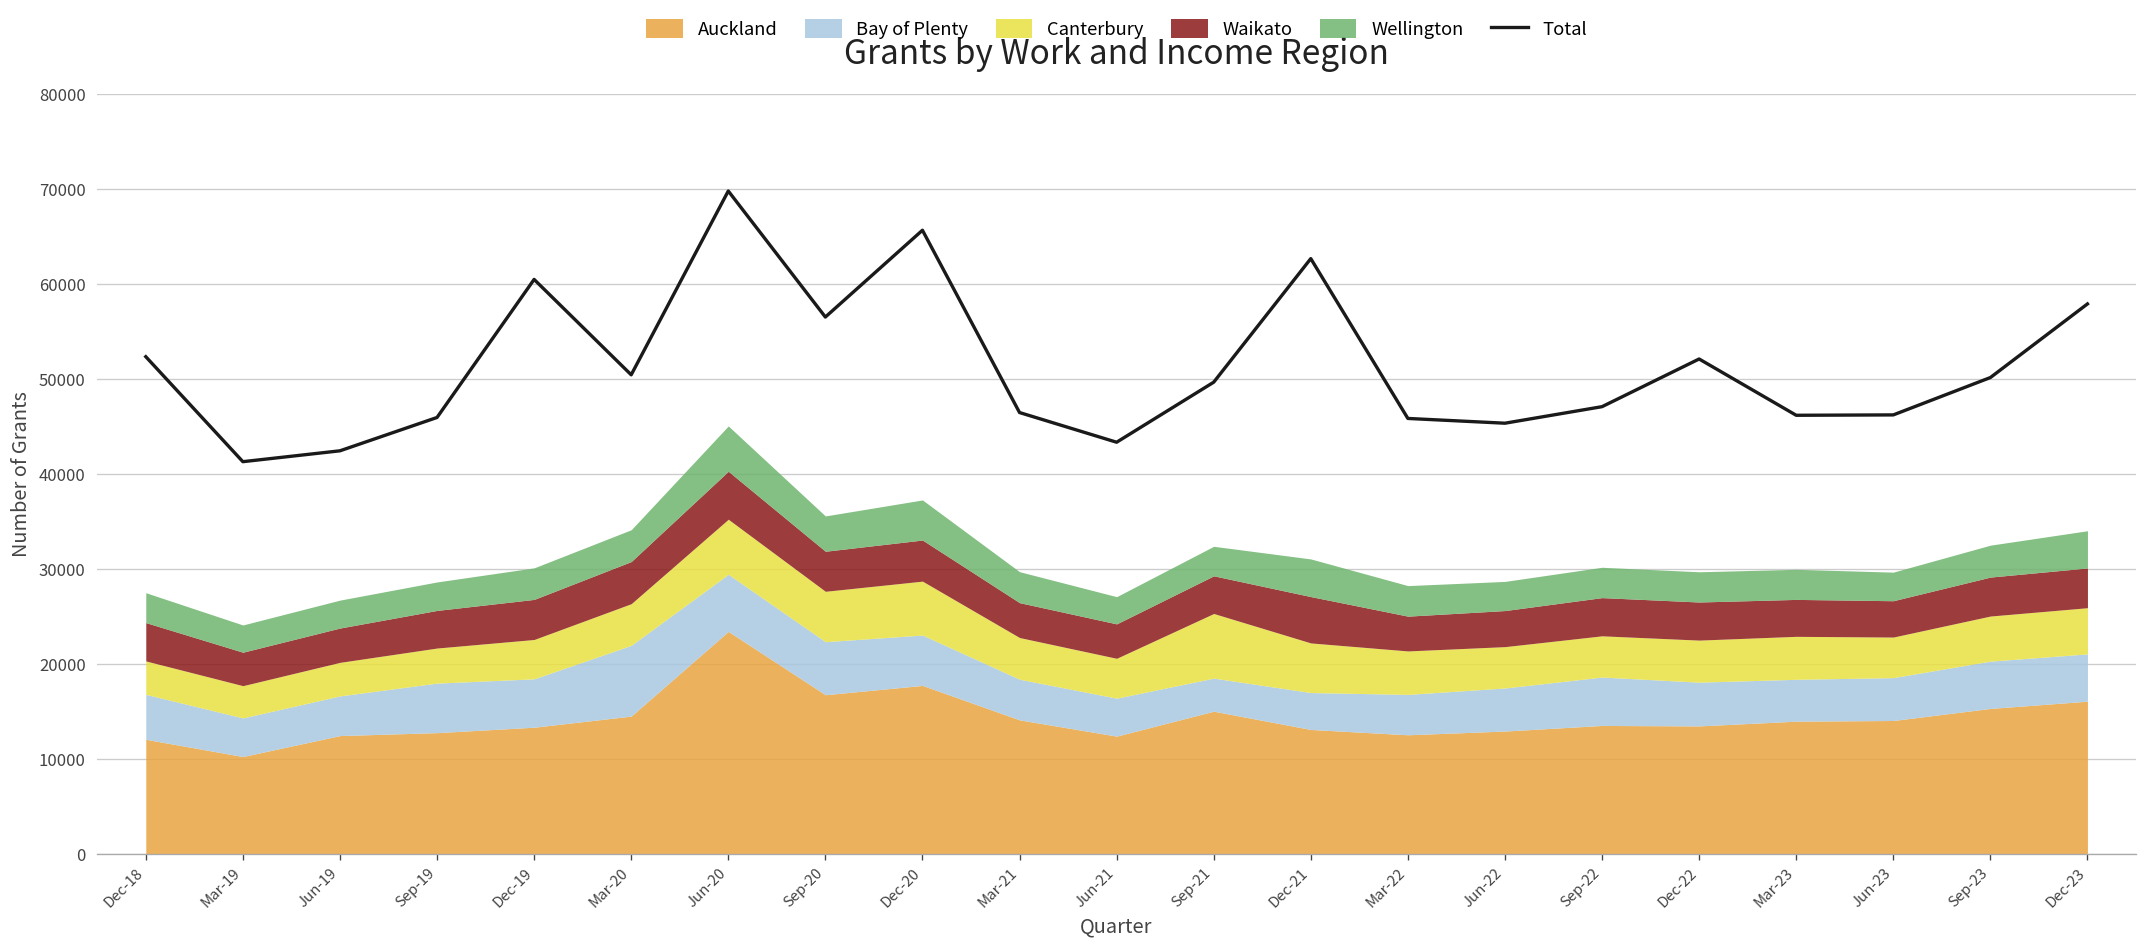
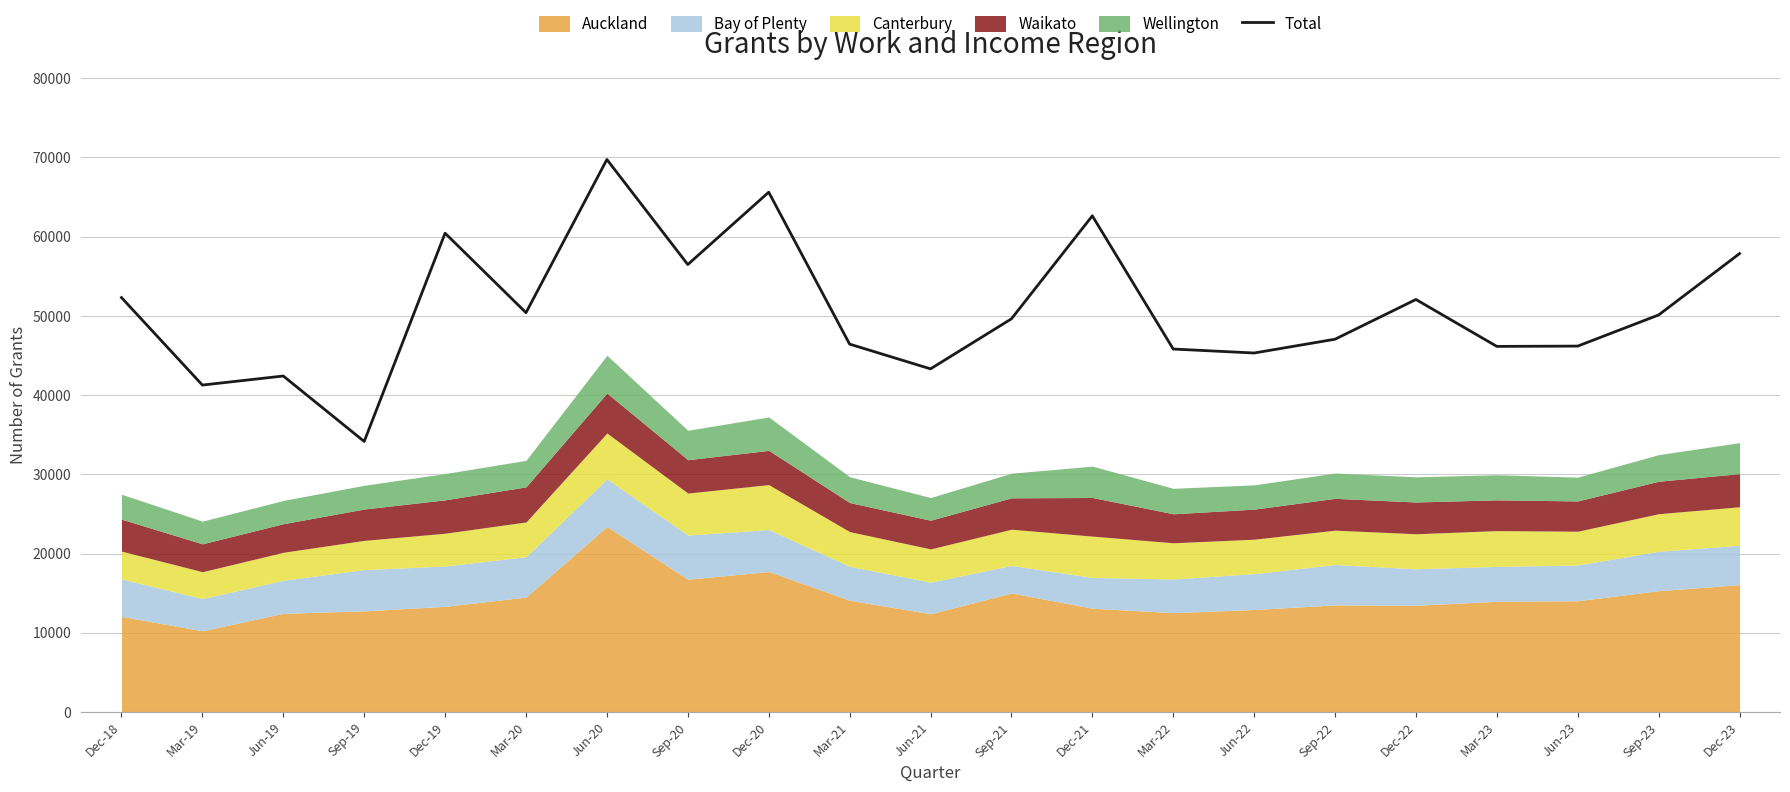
  {
    "Total": {
      "Dec-18": 52000,
      "Mar-19": 41000,
      "Jun-19": 42000,
-     "Sep-19": 46000,
+     "Sep-19": 34000,
      "Dec-19": 60000,
      "Mar-20": 50000,
      "Jun-20": 70000,
      "Sep-20": 56000,
      "Dec-20": 66000,
      "Mar-21": 46000,
      "Jun-21": 43000,
      "Sep-21": 50000,
      "Dec-21": 63000,
      "Mar-22": 46000,
      "Jun-22": 45000,
      "Sep-22": 47000,
      "Dec-22": 52000,
      "Mar-23": 46000,
      "Jun-23": 46000,
      "Sep-23": 50000,
      "Dec-23": 58000
    },
    "Auckland": {
      "Dec-18": 12000,
      "Mar-19": 10000,
      "Jun-19": 12000,
      "Sep-19": 13000,
      "Dec-19": 13000,
      "Mar-20": 15000,
      "Jun-20": 23000,
      "Sep-20": 17000,
      "Dec-20": 18000,
      "Mar-21": 14000,
      "Jun-21": 12000,
      "Sep-21": 15000,
      "Dec-21": 13000,
      "Mar-22": 13000,
      "Jun-22": 13000,
      "Sep-22": 14000,
      "Dec-22": 13000,
      "Mar-23": 14000,
      "Jun-23": 14000,
      "Sep-23": 15000,
      "Dec-23": 16000
    },
    "Bay of Plenty": {
      "Dec-18": 5000,
      "Mar-19": 4000,
      "Jun-19": 4000,
      "Sep-19": 5000,
      "Dec-19": 5000,
-     "Mar-20": 7000,
+     "Mar-20": 5000,
      "Jun-20": 6000,
      "Sep-20": 6000,
      "Dec-20": 5000,
      "Mar-21": 4000,
      "Jun-21": 4000,
      "Sep-21": 3000,
      "Dec-21": 4000,
      "Mar-22": 4000,
      "Jun-22": 5000,
      "Sep-22": 5000,
      "Dec-22": 5000,
      "Mar-23": 4000,
      "Jun-23": 5000,
      "Sep-23": 5000,
      "Dec-23": 5000
    },
    "Canterbury": {
      "Dec-18": 4000,
      "Mar-19": 3000,
      "Jun-19": 4000,
      "Sep-19": 4000,
      "Dec-19": 4000,
      "Mar-20": 4000,
      "Jun-20": 6000,
      "Sep-20": 5000,
      "Dec-20": 6000,
      "Mar-21": 4000,
      "Jun-21": 4000,
-     "Sep-21": 7000,
+     "Sep-21": 5000,
      "Dec-21": 5000,
      "Mar-22": 5000,
      "Jun-22": 4000,
      "Sep-22": 4000,
      "Dec-22": 4000,
      "Mar-23": 5000,
      "Jun-23": 4000,
      "Sep-23": 5000,
      "Dec-23": 5000
    },
    "Waikato": {
      "Dec-18": 4000,
      "Mar-19": 4000,
      "Jun-19": 4000,
      "Sep-19": 4000,
      "Dec-19": 4000,
      "Mar-20": 4000,
      "Jun-20": 5000,
      "Sep-20": 4000,
      "Dec-20": 4000,
      "Mar-21": 4000,
      "Jun-21": 4000,
      "Sep-21": 4000,
      "Dec-21": 5000,
      "Mar-22": 4000,
      "Jun-22": 4000,
      "Sep-22": 4000,
      "Dec-22": 4000,
      "Mar-23": 4000,
      "Jun-23": 4000,
      "Sep-23": 4000,
      "Dec-23": 4000
    },
    "Wellington": {
      "Dec-18": 3000,
      "Mar-19": 3000,
      "Jun-19": 3000,
      "Sep-19": 3000,
      "Dec-19": 3000,
      "Mar-20": 3000,
      "Jun-20": 5000,
      "Sep-20": 4000,
      "Dec-20": 4000,
      "Mar-21": 3000,
      "Jun-21": 3000,
      "Sep-21": 3000,
      "Dec-21": 4000,
      "Mar-22": 3000,
      "Jun-22": 3000,
      "Sep-22": 3000,
      "Dec-22": 3000,
      "Mar-23": 3000,
      "Jun-23": 3000,
      "Sep-23": 3000,
      "Dec-23": 4000
    }
  }
